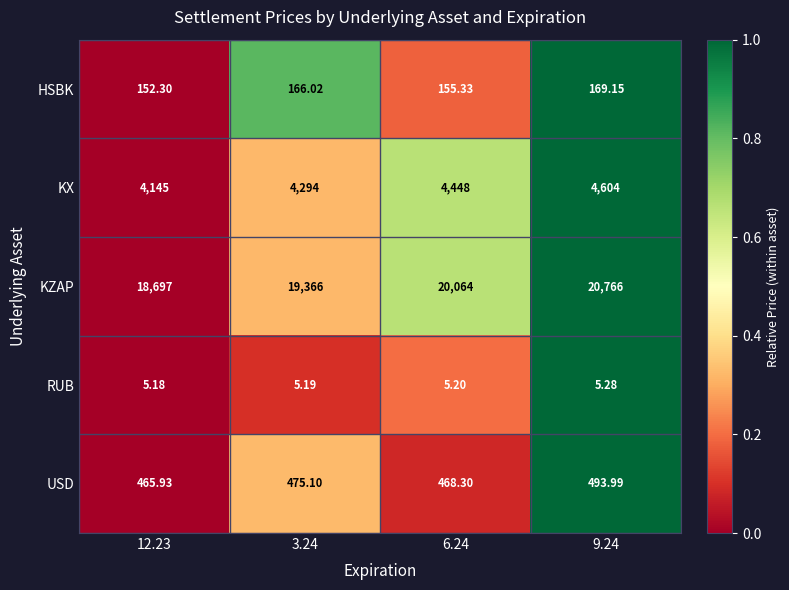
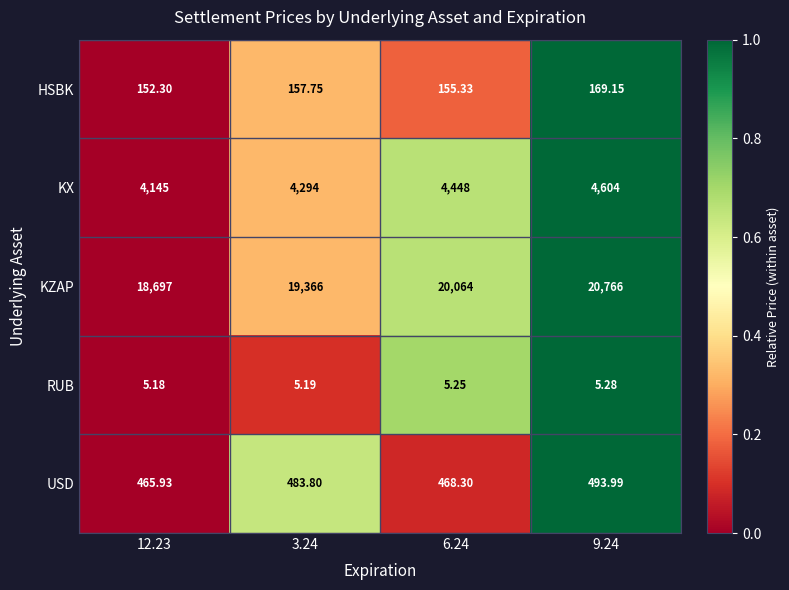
  {
    "HSBK": {
      "12.23": "152.30",
-     "3.24": "166.02",
+     "3.24": "157.75",
      "6.24": "155.33",
      "9.24": "169.15"
    },
    "KX": {
      "12.23": "4,145",
      "3.24": "4,294",
      "6.24": "4,448",
      "9.24": "4,604"
    },
    "KZAP": {
      "12.23": "18,697",
      "3.24": "19,366",
      "6.24": "20,064",
      "9.24": "20,766"
    },
    "RUB": {
      "12.23": "5.18",
      "3.24": "5.19",
-     "6.24": "5.20",
+     "6.24": "5.25",
      "9.24": "5.28"
    },
    "USD": {
      "12.23": "465.93",
-     "3.24": "475.10",
+     "3.24": "483.80",
      "6.24": "468.30",
      "9.24": "493.99"
    }
  }
